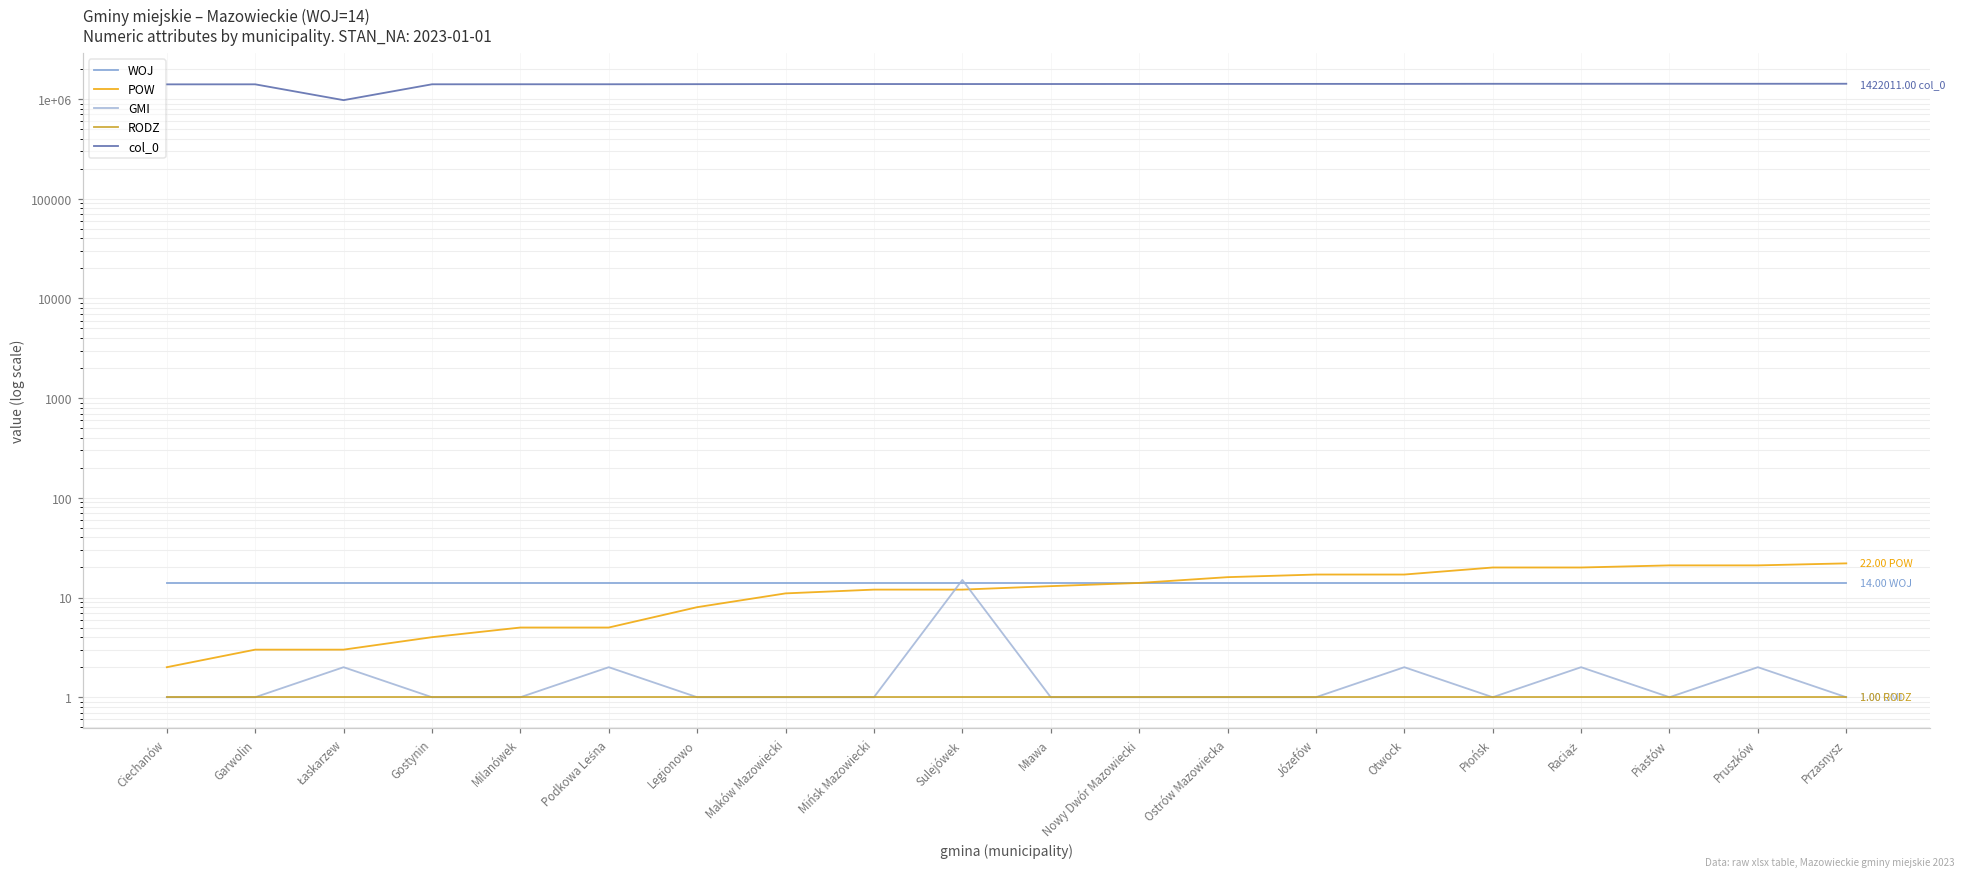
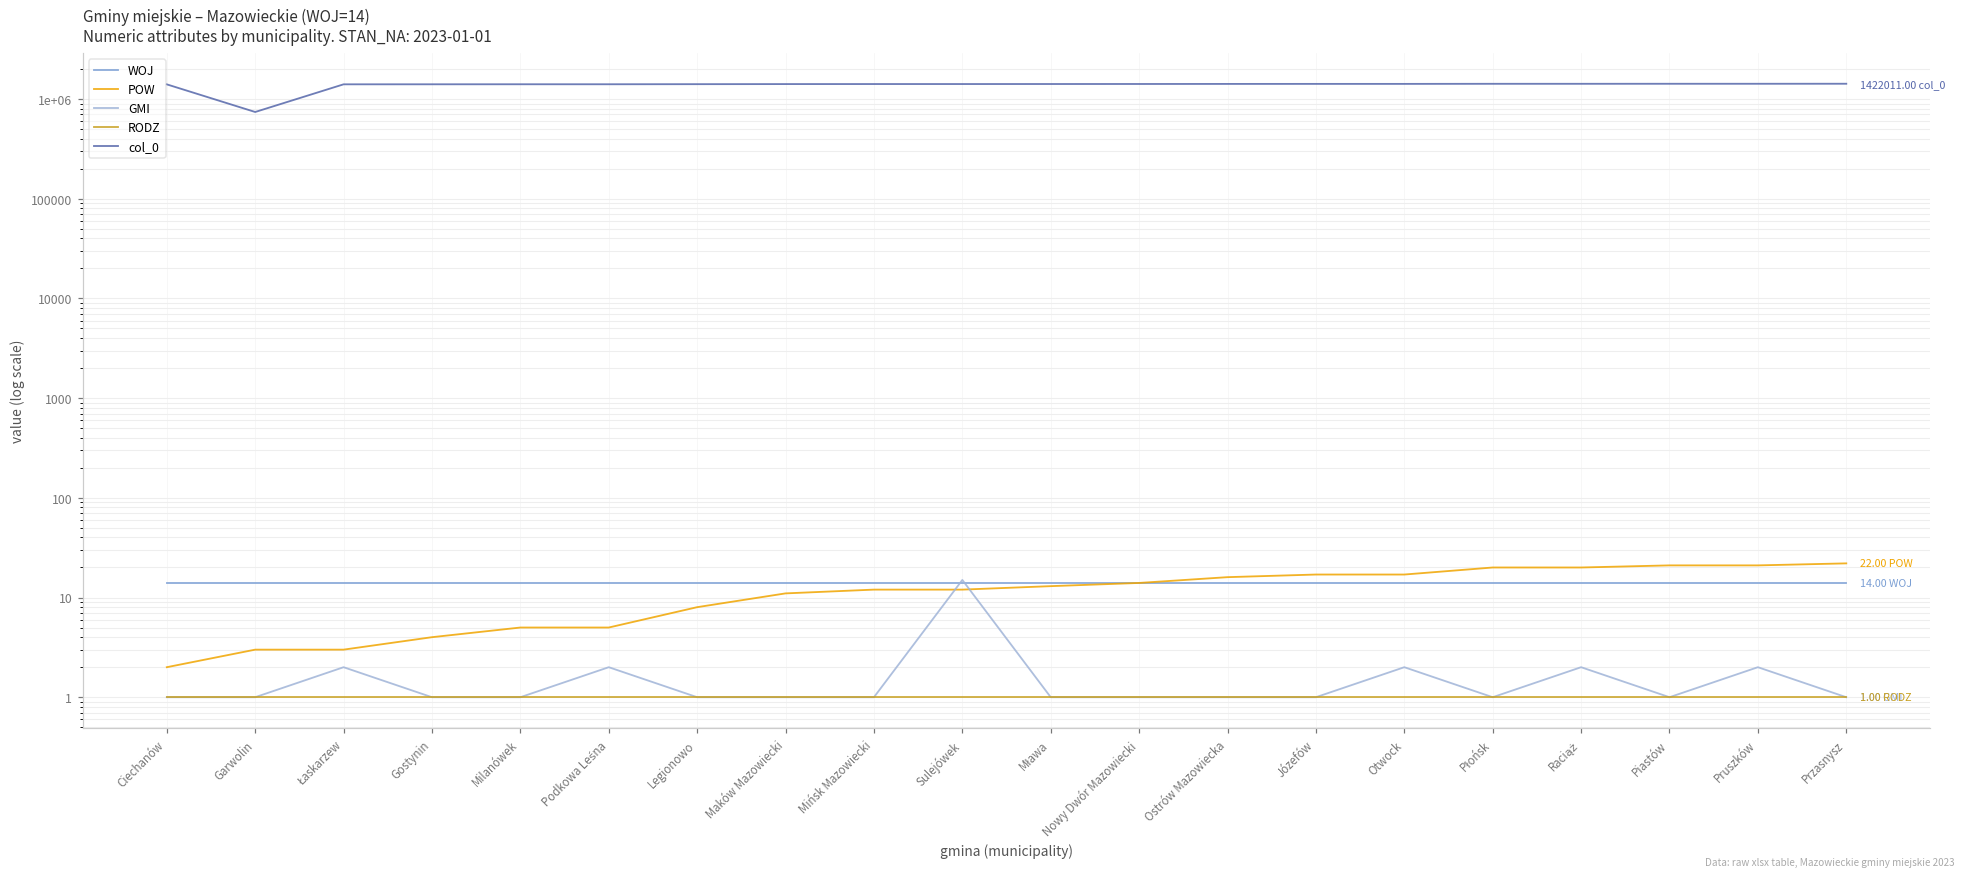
  {
    "col_0": {
      "Ciechanów": 1400000,
-     "Garwolin": 1400000,
-     "Łaskarzew": 1000000,
+     "Garwolin": 700000,
+     "Łaskarzew": 1400000,
      "Gostynin": 1400000,
      "Milanówek": 1400000,
      "Podkowa Leśna": 1400000,
      "Legionowo": 1400000,
      "Maków Mazowiecki": 1400000,
      "Mińsk Mazowiecki": 1400000,
      "Sulejówek": 1400000,
      "Mława": 1400000,
      "Nowy Dwór Mazowiecki": 1400000,
      "Ostrów Mazowiecka": 1400000,
      "Józefów": 1400000,
      "Otwock": 1400000,
      "Płońsk": 1400000,
      "Raciąż": 1400000,
      "Piastów": 1400000,
      "Pruszków": 1400000
    }
  }
